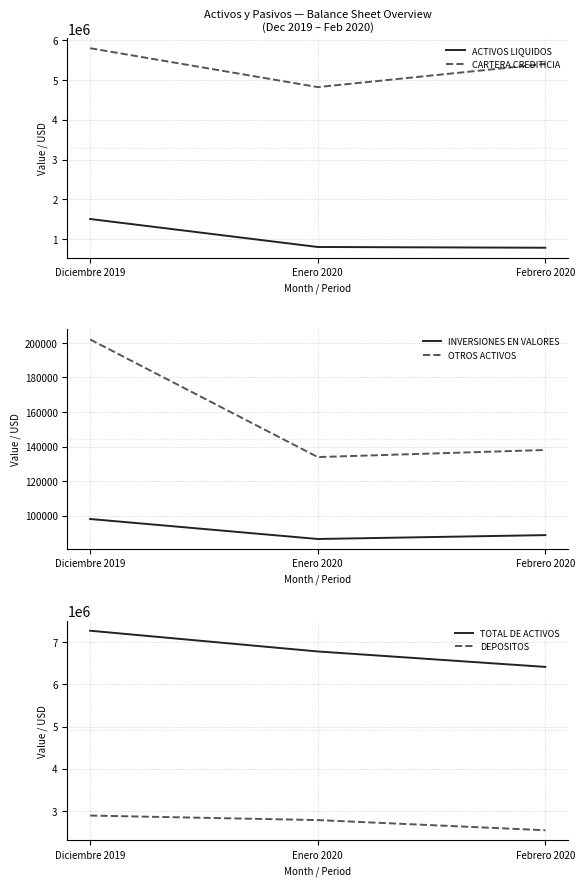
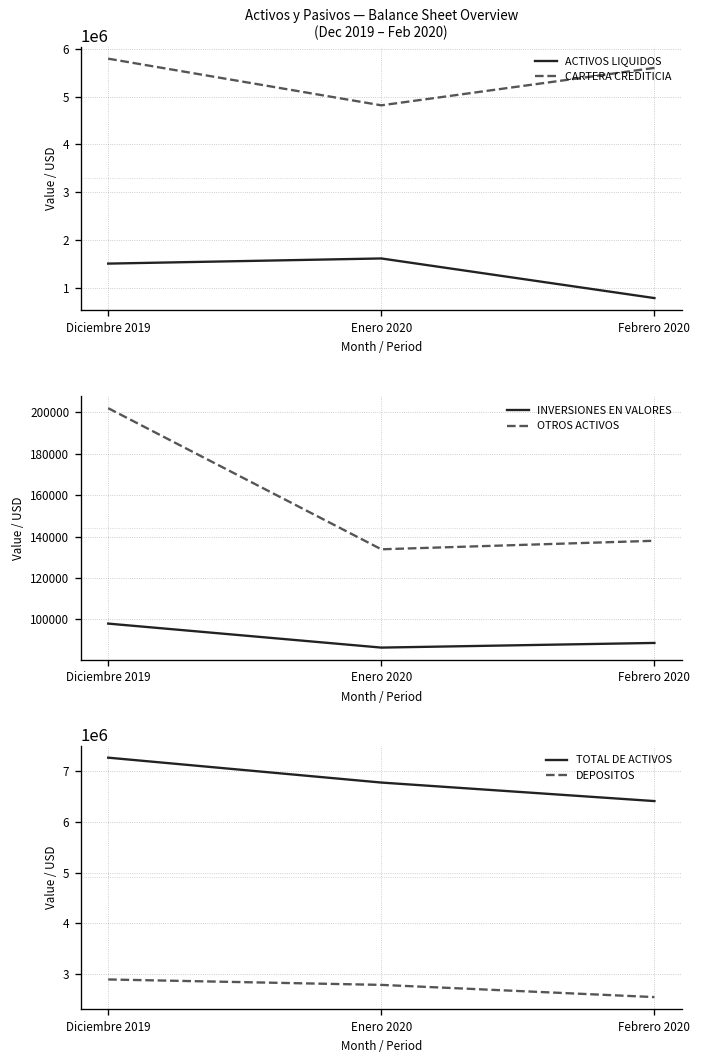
  {
    "Activos y Pasivos — Balance Sheet Overview (Dec 2019 – Feb 2020)": {
      "ACTIVOS LIQUIDOS": {
        "Diciembre 2019": 1500000,
-       "Enero 2020": 800000,
+       "Enero 2020": 1600000,
        "Febrero 2020": 800000
      },
      "CARTERA CREDITICIA": {
        "Diciembre 2019": 5800000,
        "Enero 2020": 4800000,
-       "Febrero 2020": 5400000
+       "Febrero 2020": 5600000
      }
    }
  }
